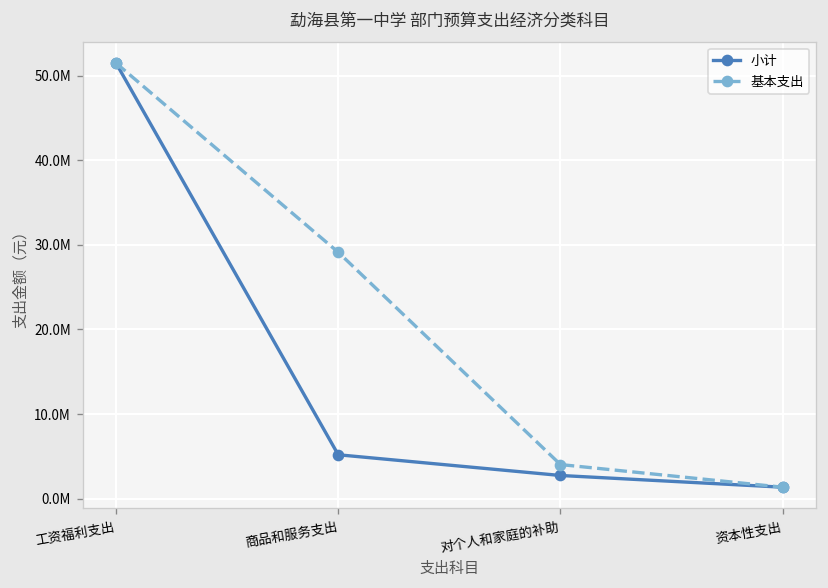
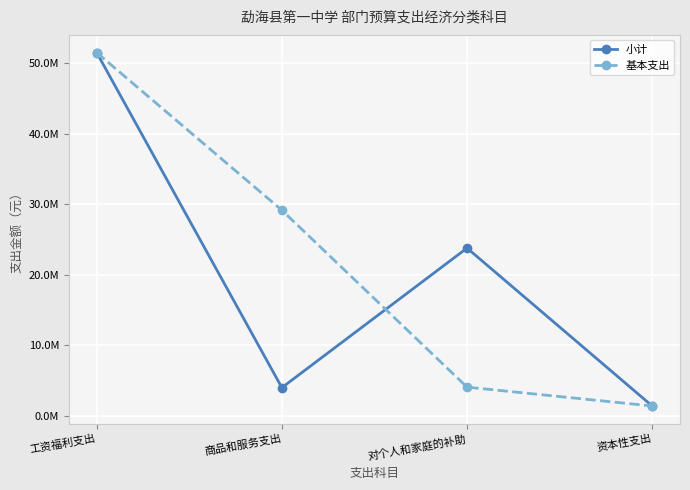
  {
    "小计": {
-     "商品和服务支出": 5000000,
-     "对个人和家庭的补助": 3000000
+     "商品和服务支出": 4000000,
+     "对个人和家庭的补助": 24000000
    },
    "基本支出": {
      "商品和服务支出": 29000000,
      "对个人和家庭的补助": 4000000
    }
  }
